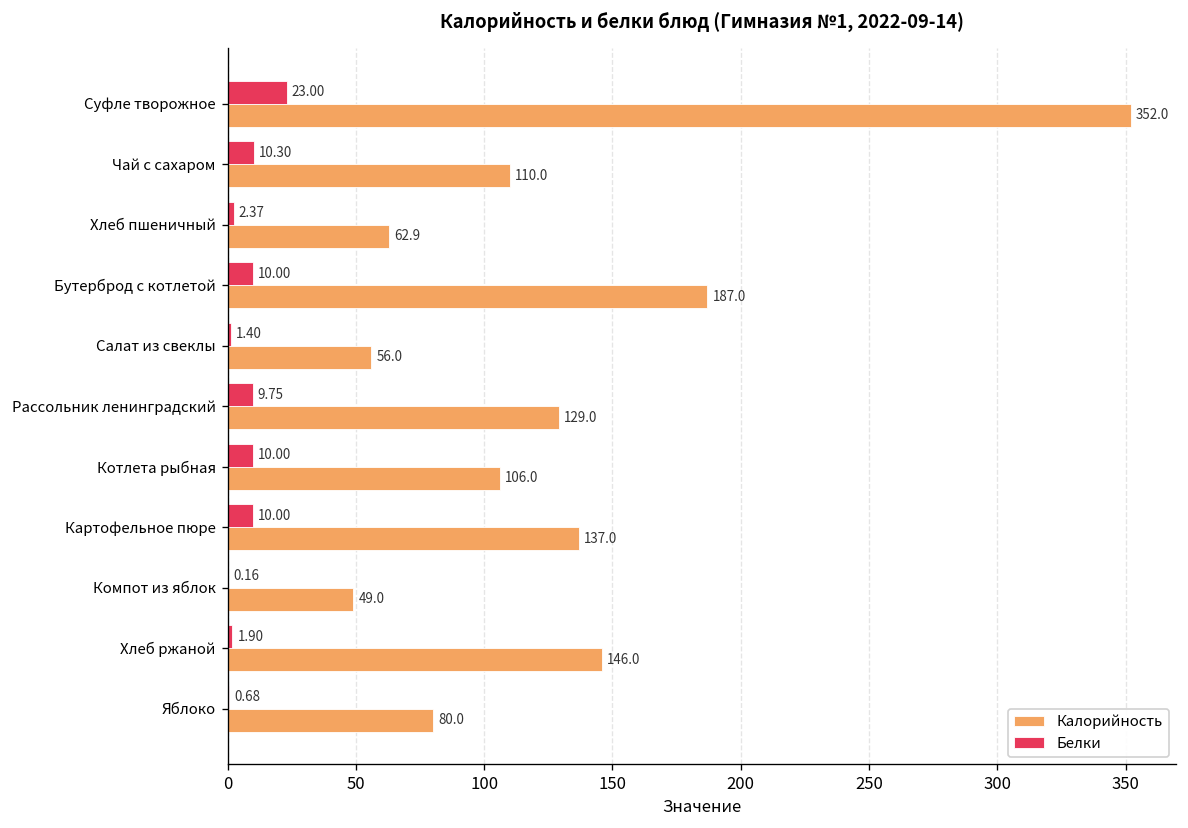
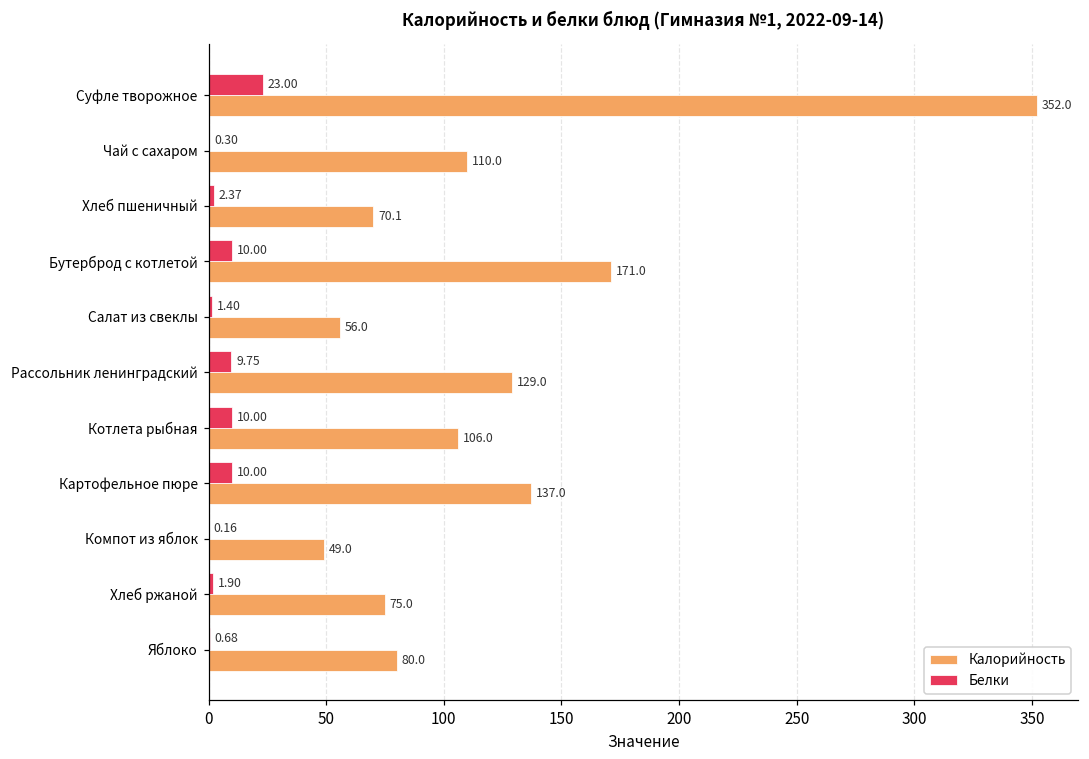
  {
    "Калорийность": {
      "Суфле творожное": 352.0,
      "Чай с сахаром": 110.0,
-     "Хлеб пшеничный": 62.9,
-     "Бутерброд с котлетой": 187.0,
+     "Хлеб пшеничный": 70.1,
+     "Бутерброд с котлетой": 171.0,
      "Салат из свеклы": 56.0,
      "Рассольник ленинградский": 129.0,
      "Котлета рыбная": 106.0,
      "Картофельное пюре": 137.0,
      "Компот из яблок": 49.0,
-     "Хлеб ржаной": 146.0,
+     "Хлеб ржаной": 75.0,
      "Яблоко": 80.0
    },
    "Белки": {
      "Суфле творожное": 23.00,
-     "Чай с сахаром": 10.30,
+     "Чай с сахаром": 0.30,
      "Хлеб пшеничный": 2.37,
      "Бутерброд с котлетой": 10.00,
      "Салат из свеклы": 1.40,
      "Рассольник ленинградский": 9.75,
      "Котлета рыбная": 10.00,
      "Картофельное пюре": 10.00,
      "Компот из яблок": 0.16,
      "Хлеб ржаной": 1.90,
      "Яблоко": 0.68
    }
  }
